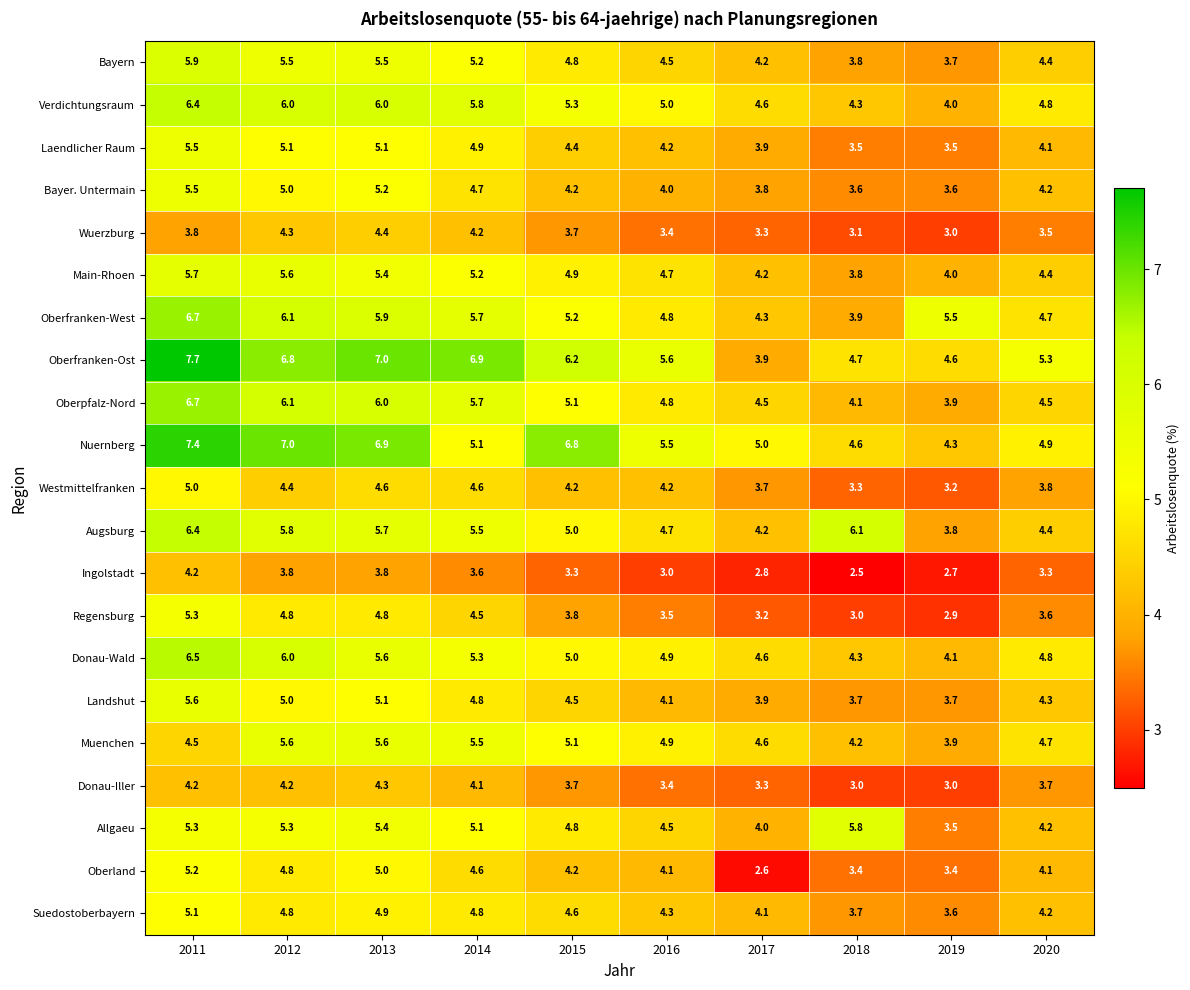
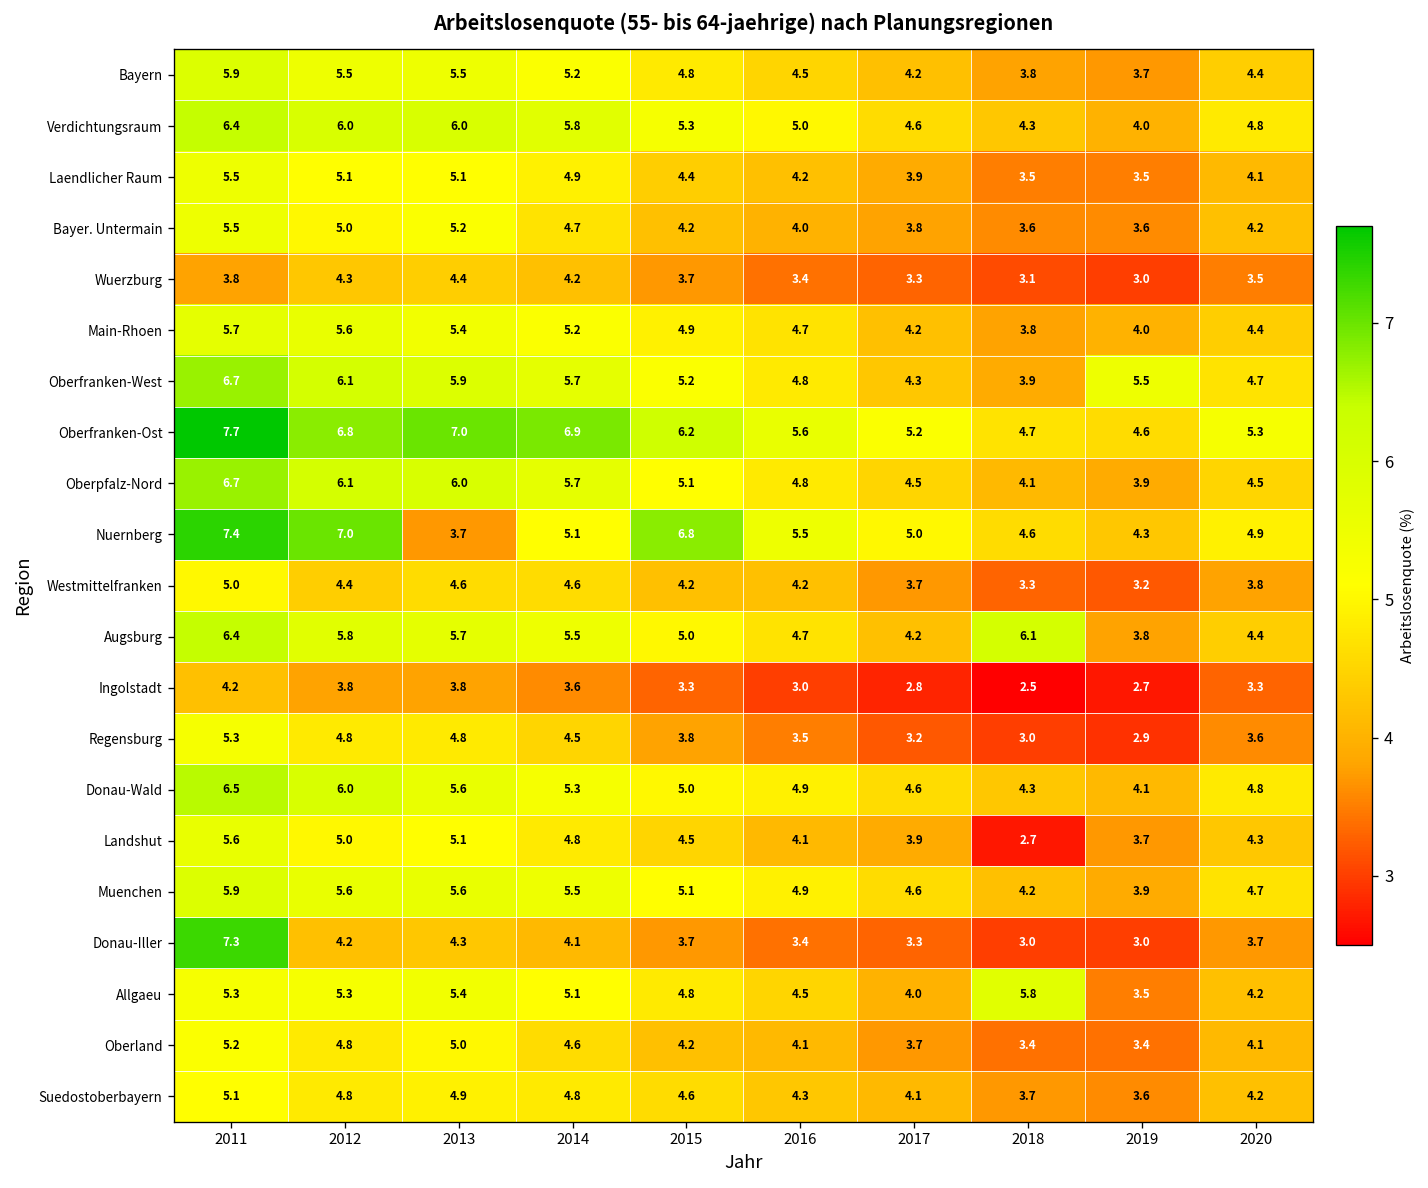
  {
    "Oberfranken-Ost": {
      "2011": 7.7,
      "2012": 6.8,
      "2013": 7.0,
      "2014": 6.9,
      "2015": 6.2,
      "2016": 5.6,
-     "2017": 3.9,
+     "2017": 5.2,
      "2018": 4.7,
      "2019": 4.6,
      "2020": 5.3
    },
    "Nuernberg": {
      "2011": 7.4,
      "2012": 7.0,
-     "2013": 6.9,
+     "2013": 3.7,
      "2014": 5.1,
      "2015": 6.8,
      "2016": 5.5,
      "2017": 5.0,
      "2018": 4.6,
      "2019": 4.3,
      "2020": 4.9
    },
    "Landshut": {
      "2011": 5.6,
      "2012": 5.0,
      "2013": 5.1,
      "2014": 4.8,
      "2015": 4.5,
      "2016": 4.1,
      "2017": 3.9,
-     "2018": 3.7,
+     "2018": 2.7,
      "2019": 3.7,
      "2020": 4.3
    },
    "Muenchen": {
-     "2011": 4.5,
+     "2011": 5.9,
      "2012": 5.6,
      "2013": 5.6,
      "2014": 5.5,
      "2015": 5.1,
      "2016": 4.9,
      "2017": 4.6,
      "2018": 4.2,
      "2019": 3.9,
      "2020": 4.7
    },
    "Donau-Iller": {
-     "2011": 4.2,
+     "2011": 7.3,
      "2012": 4.2,
      "2013": 4.3,
      "2014": 4.1,
      "2015": 3.7,
      "2016": 3.4,
      "2017": 3.3,
      "2018": 3.0,
      "2019": 3.0,
      "2020": 3.7
    },
    "Oberland": {
      "2011": 5.2,
      "2012": 4.8,
      "2013": 5.0,
      "2014": 4.6,
      "2015": 4.2,
      "2016": 4.1,
-     "2017": 2.6,
+     "2017": 3.7,
      "2018": 3.4,
      "2019": 3.4,
      "2020": 4.1
    }
  }
